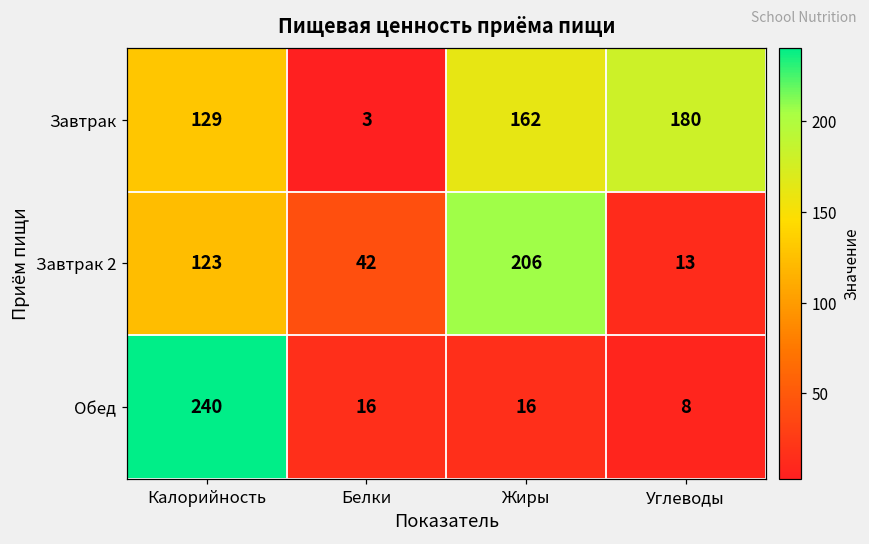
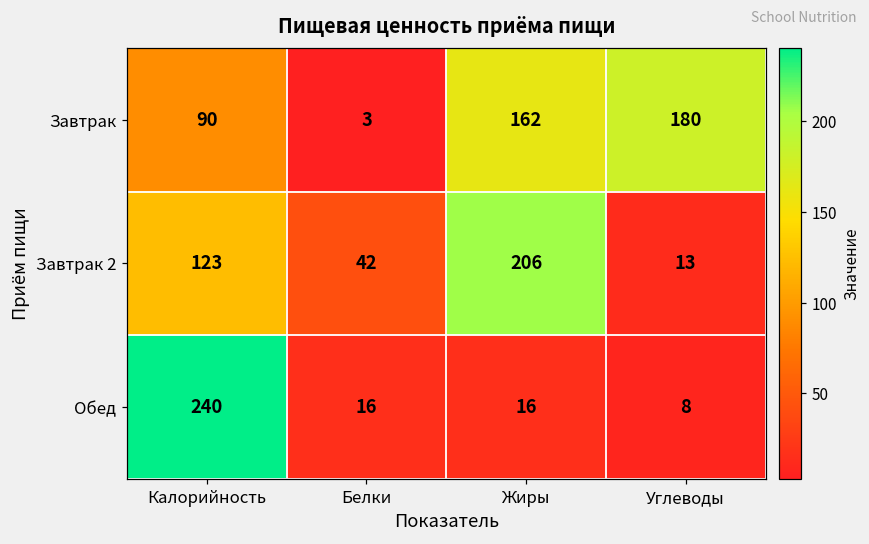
  {
    "Завтрак": {
-     "Калорийность": 129,
+     "Калорийность": 90,
      "Белки": 3,
      "Жиры": 162,
      "Углеводы": 180
    },
    "Завтрак 2": {
      "Калорийность": 123,
      "Белки": 42,
      "Жиры": 206,
      "Углеводы": 13
    },
    "Обед": {
      "Калорийность": 240,
      "Белки": 16,
      "Жиры": 16,
      "Углеводы": 8
    }
  }
